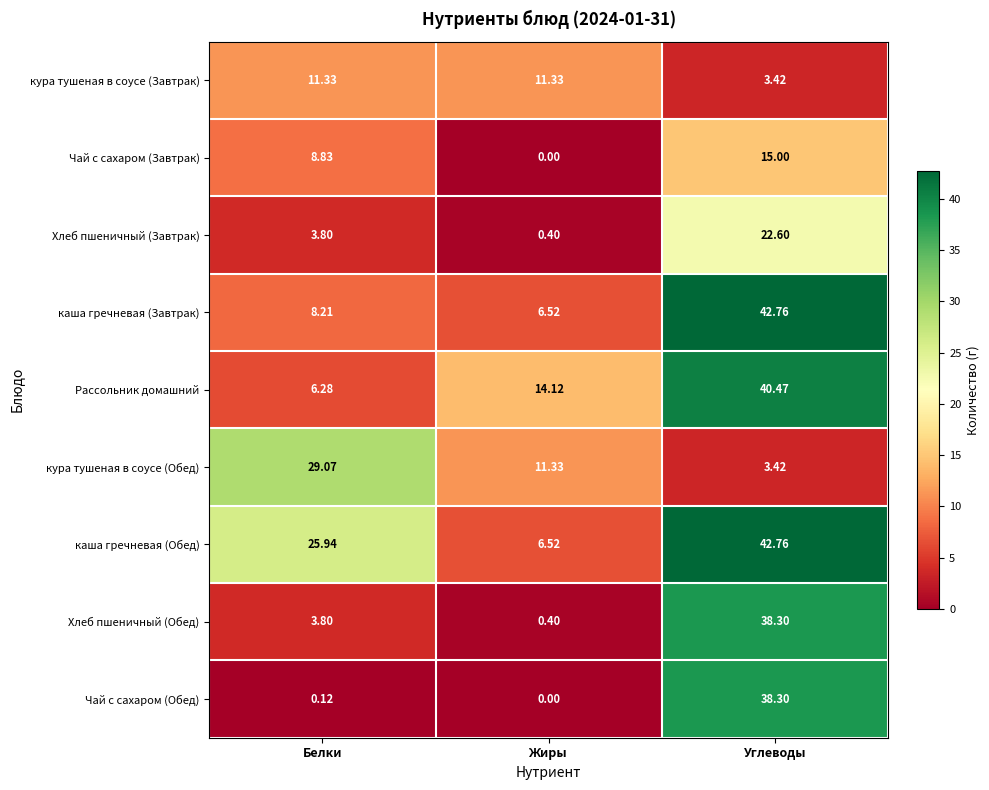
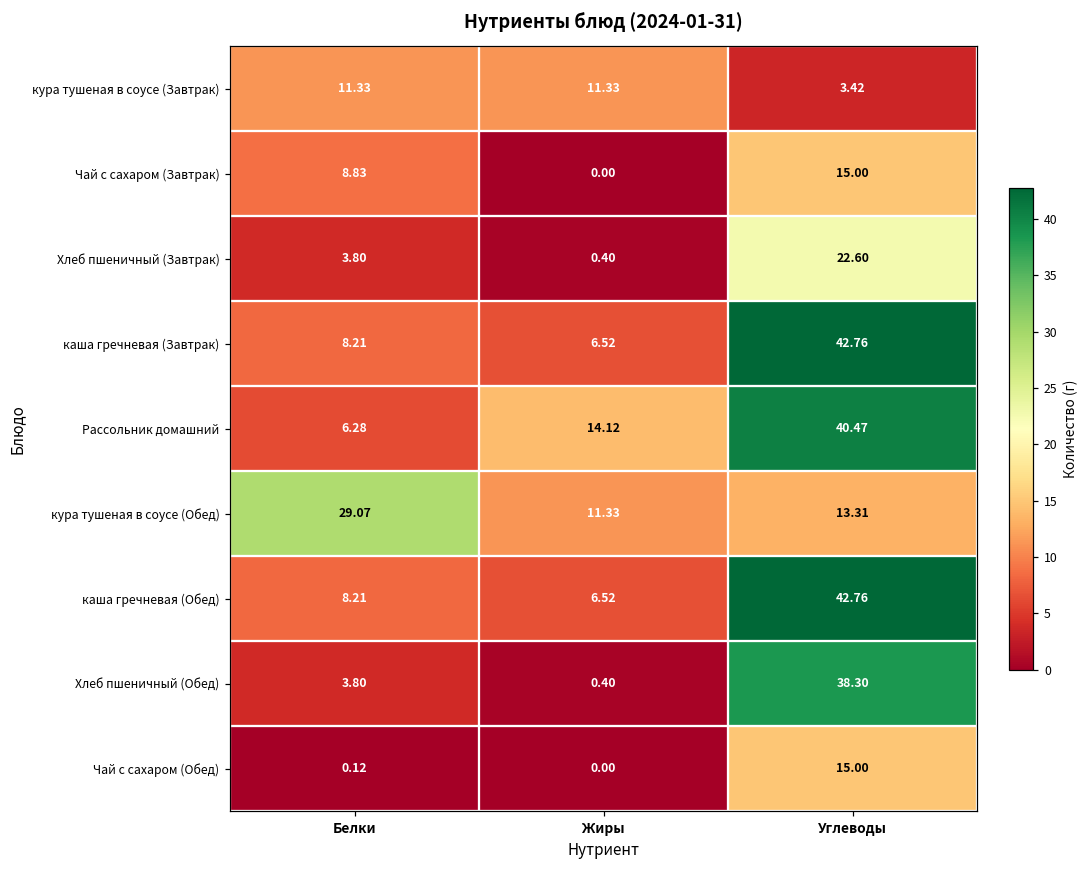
  {
    "кура тушеная в соусе (Завтрак)": {
      "Белки": 11.33,
      "Жиры": 11.33,
      "Углеводы": 3.42
    },
    "Чай с сахаром (Завтрак)": {
      "Белки": 8.83,
      "Жиры": 0.00,
      "Углеводы": 15.00
    },
    "Хлеб пшеничный (Завтрак)": {
      "Белки": 3.80,
      "Жиры": 0.40,
      "Углеводы": 22.60
    },
    "каша гречневая (Завтрак)": {
      "Белки": 8.21,
      "Жиры": 6.52,
      "Углеводы": 42.76
    },
    "Рассольник домашний": {
      "Белки": 6.28,
      "Жиры": 14.12,
      "Углеводы": 40.47
    },
    "кура тушеная в соусе (Обед)": {
      "Белки": 29.07,
      "Жиры": 11.33,
-     "Углеводы": 3.42
+     "Углеводы": 13.31
    },
    "каша гречневая (Обед)": {
-     "Белки": 25.94,
+     "Белки": 8.21,
      "Жиры": 6.52,
      "Углеводы": 42.76
    },
    "Хлеб пшеничный (Обед)": {
      "Белки": 3.80,
      "Жиры": 0.40,
      "Углеводы": 38.30
    },
    "Чай с сахаром (Обед)": {
      "Белки": 0.12,
      "Жиры": 0.00,
-     "Углеводы": 38.30
+     "Углеводы": 15.00
    }
  }
